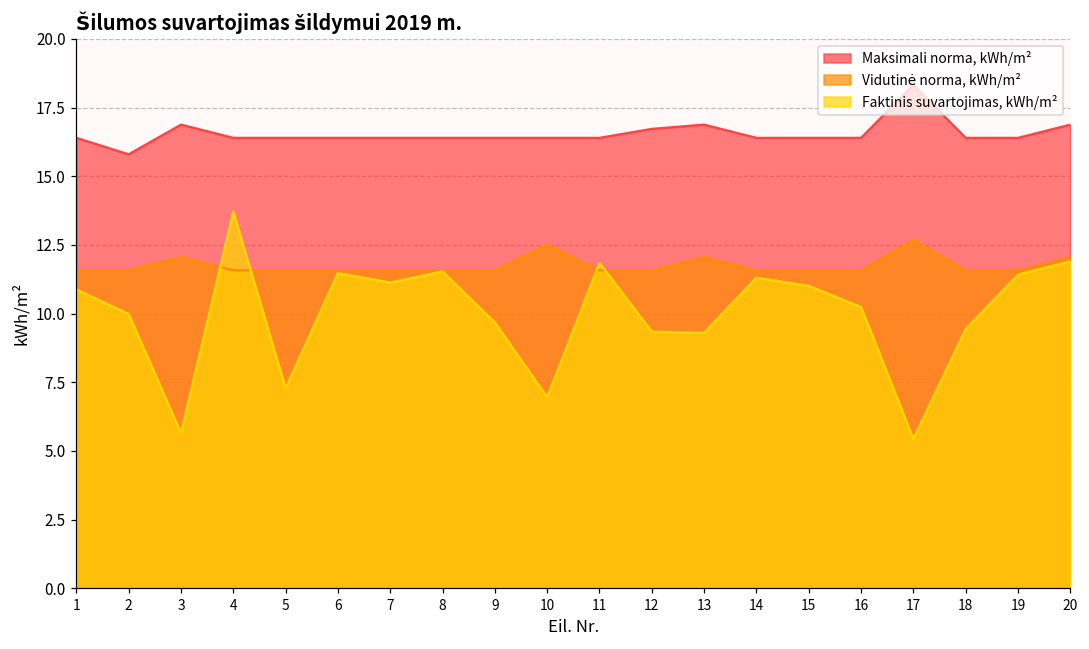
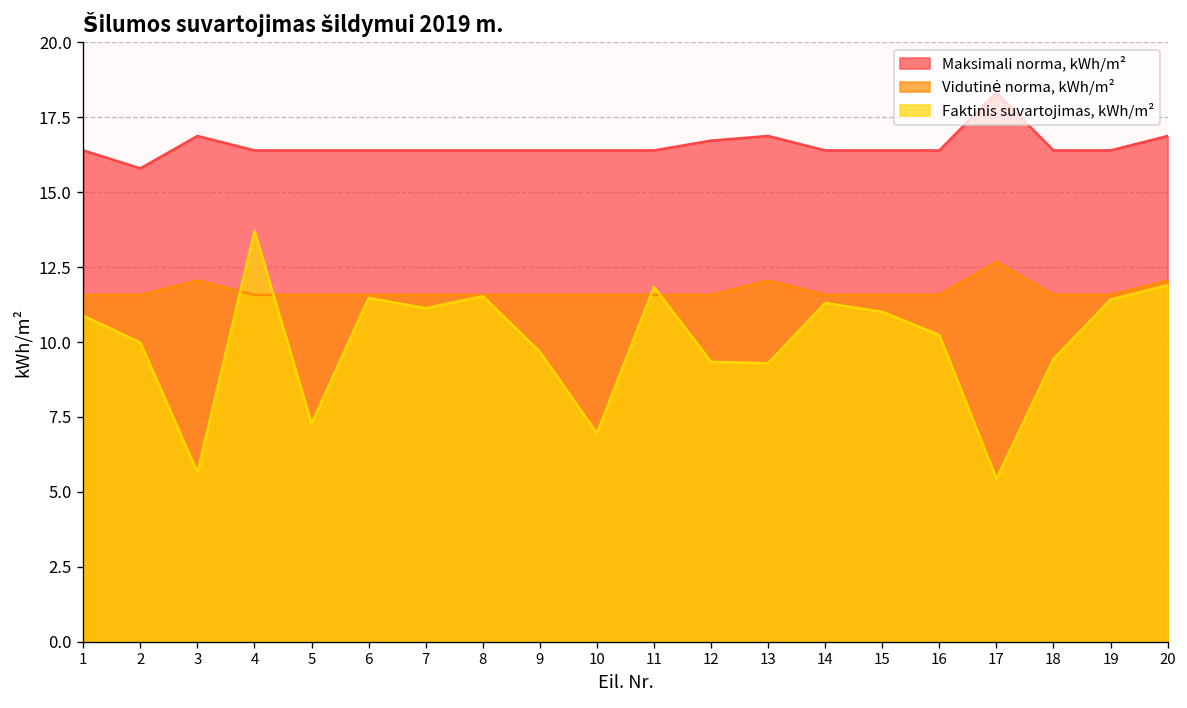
  {
    "Maksimali norma, kWh/m²": {
      "1": 16.4,
      "2": 15.8,
      "3": 16.9,
      "4": 16.4,
      "5": 16.4,
      "6": 16.4,
      "7": 16.4,
      "8": 16.4,
      "9": 16.4,
      "10": 16.4,
      "11": 16.4,
      "12": 16.7,
      "13": 16.9,
      "14": 16.4,
      "15": 16.4,
      "16": 16.4,
      "18": 16.4,
      "19": 16.4,
      "20": 16.9
    },
    "Vidutinė norma, kWh/m²": {
      "1": 11.6,
      "2": 11.6,
      "3": 12.1,
      "4": 11.6,
      "5": 11.6,
      "6": 11.6,
      "7": 11.6,
      "9": 11.6,
-     "10": 12.5,
+     "10": 11.6,
      "11": 11.6,
      "12": 11.6,
      "13": 12.1,
      "14": 11.6,
      "15": 11.6,
      "16": 11.6,
      "17": 12.7,
      "18": 11.6,
      "19": 11.6,
      "20": 12.1
    },
    "Faktinis suvartojimas, kWh/m²": {
      "1": 10.9,
      "2": 10.0,
      "3": 5.6,
      "4": 13.7,
      "5": 7.3,
      "6": 11.5,
      "7": 11.1,
      "9": 9.7,
      "10": 7.0,
      "11": 11.8,
      "12": 9.3,
      "13": 9.3,
      "14": 11.3,
      "15": 11.0,
      "16": 10.2,
      "17": 5.4,
      "18": 9.4,
      "19": 11.4,
      "20": 11.9
    }
  }
